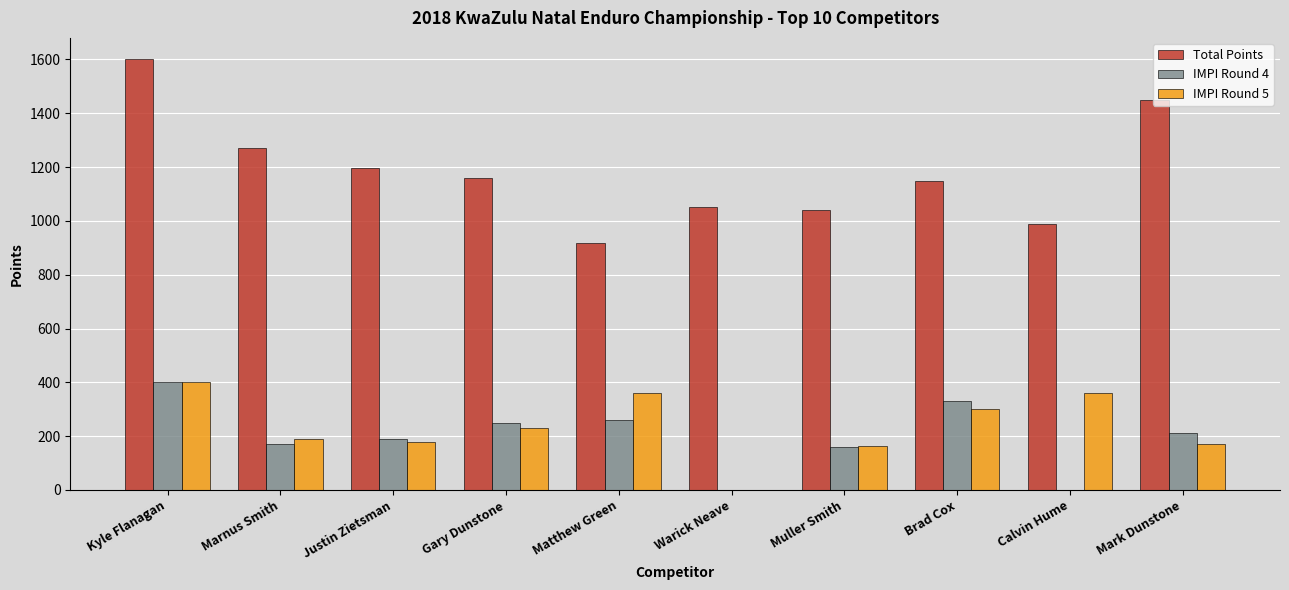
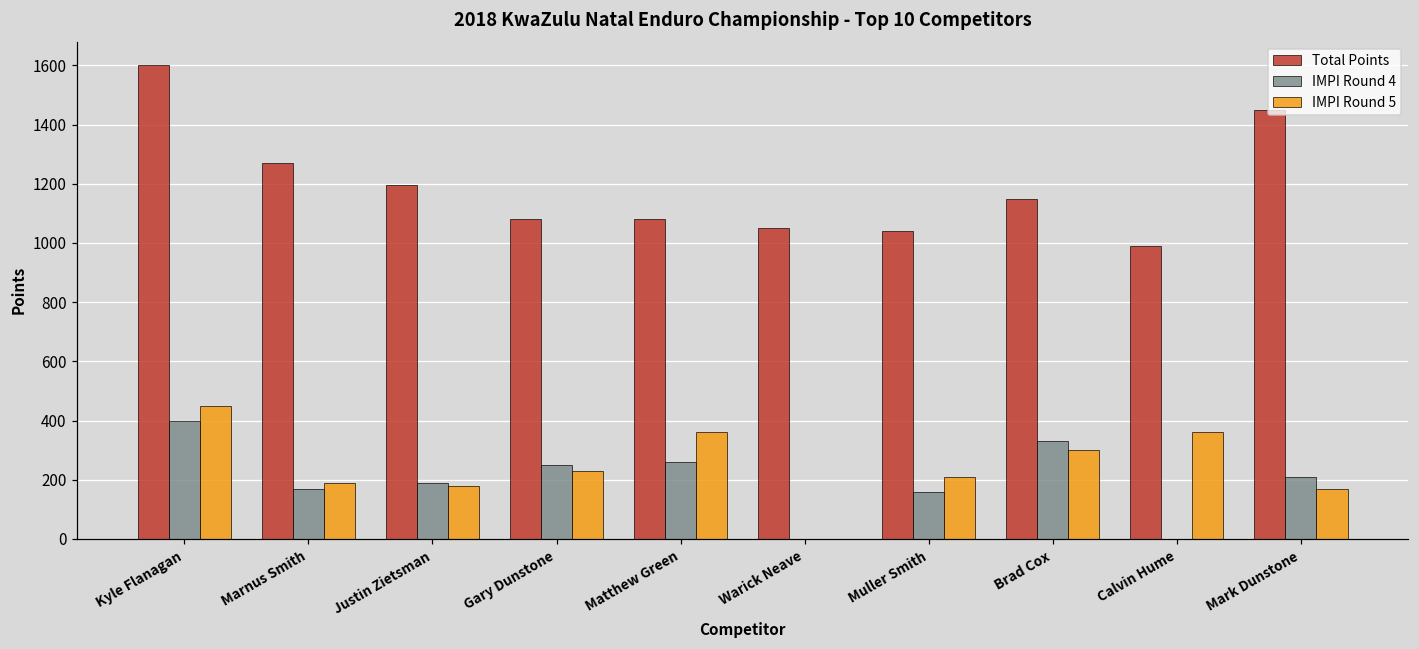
  {
    "Total Points": {
      "Kyle Flanagan": 1600,
      "Marnus Smith": 1270,
      "Justin Zietsman": 1200,
-     "Gary Dunstone": 1160,
-     "Matthew Green": 920,
+     "Gary Dunstone": 1080,
+     "Matthew Green": 1080,
      "Warick Neave": 1050,
      "Muller Smith": 1040,
      "Brad Cox": 1150,
      "Calvin Hume": 990
    },
    "IMPI Round 4": {
      "Kyle Flanagan": 400,
      "Marnus Smith": 170,
      "Justin Zietsman": 190,
      "Gary Dunstone": 250,
      "Matthew Green": 260,
      "Warick Neave": 0,
      "Muller Smith": 160,
      "Brad Cox": 330,
      "Calvin Hume": 0,
      "Mark Dunstone": 210
    },
    "IMPI Round 5": {
-     "Kyle Flanagan": 400,
+     "Kyle Flanagan": 450,
      "Marnus Smith": 190,
      "Justin Zietsman": 180,
      "Gary Dunstone": 230,
      "Matthew Green": 360,
      "Warick Neave": 0,
-     "Muller Smith": 170,
+     "Muller Smith": 210,
      "Brad Cox": 300,
      "Calvin Hume": 360,
      "Mark Dunstone": 170
    }
  }
